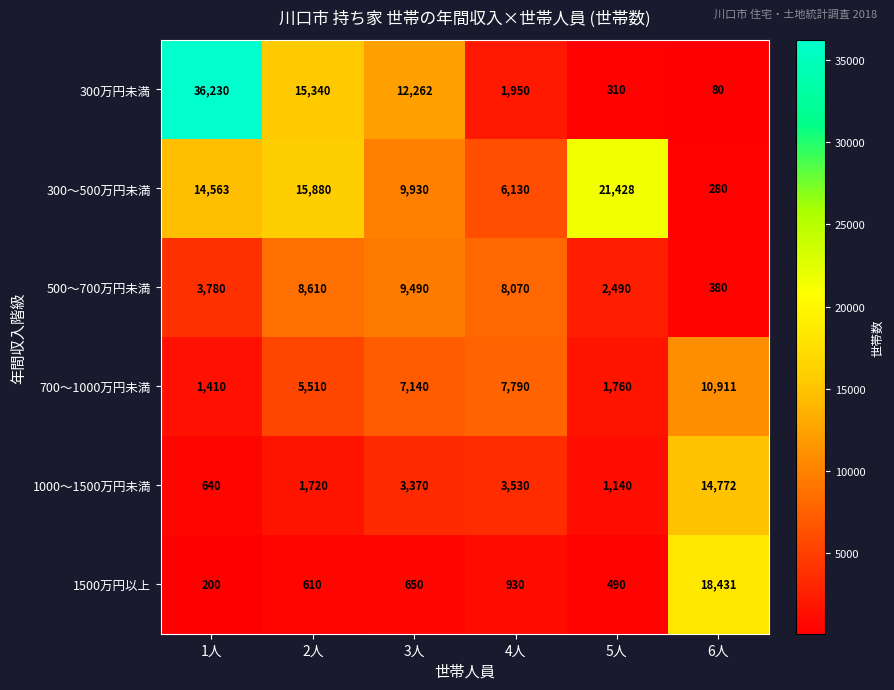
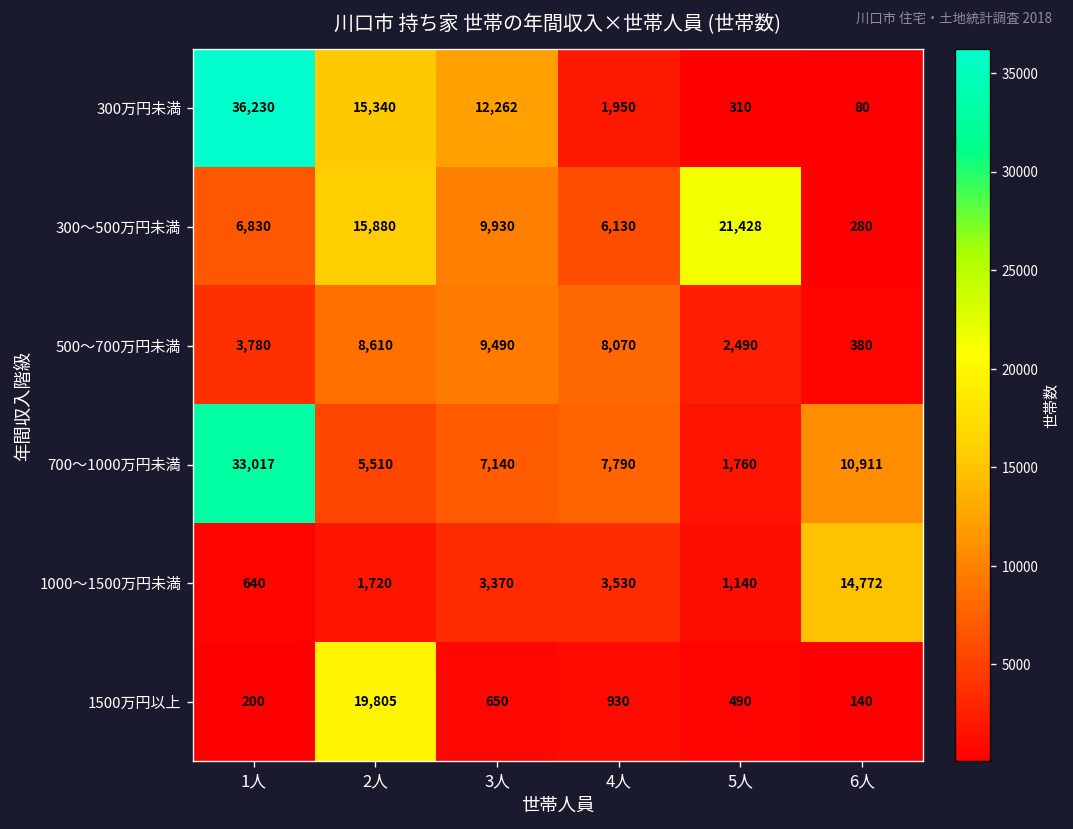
  {
    "300万円未満": {
      "1人": "36,230",
      "2人": "15,340",
      "3人": "12,262",
      "4人": "1,950",
      "5人": "310",
      "6人": "80"
    },
    "300～500万円未満": {
-     "1人": "14,563",
+     "1人": "6,830",
      "2人": "15,880",
      "3人": "9,930",
      "4人": "6,130",
      "5人": "21,428",
      "6人": "280"
    },
    "500～700万円未満": {
      "1人": "3,780",
      "2人": "8,610",
      "3人": "9,490",
      "4人": "8,070",
      "5人": "2,490",
      "6人": "380"
    },
    "700～1000万円未満": {
-     "1人": "1,410",
+     "1人": "33,017",
      "2人": "5,510",
      "3人": "7,140",
      "4人": "7,790",
      "5人": "1,760",
      "6人": "10,911"
    },
    "1000～1500万円未満": {
      "1人": "640",
      "2人": "1,720",
      "3人": "3,370",
      "4人": "3,530",
      "5人": "1,140",
      "6人": "14,772"
    },
    "1500万円以上": {
      "1人": "200",
-     "2人": "610",
+     "2人": "19,805",
      "3人": "650",
      "4人": "930",
      "5人": "490",
-     "6人": "18,431"
+     "6人": "140"
    }
  }
